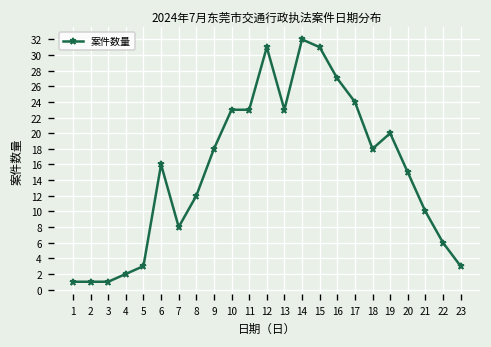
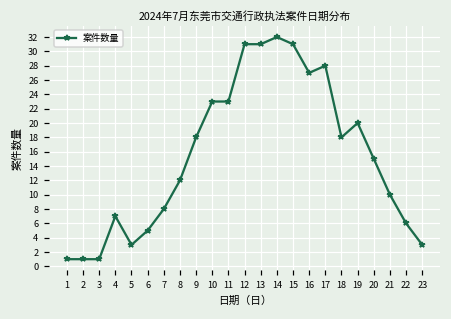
  {
    "1": 1,
    "2": 1,
    "3": 1,
-   "4": 2,
+   "4": 7,
    "5": 3,
-   "6": 16,
+   "6": 5,
    "7": 8,
    "8": 12,
    "9": 18,
    "10": 23,
    "11": 23,
    "12": 31,
-   "13": 23,
+   "13": 31,
    "14": 32,
    "15": 31,
    "16": 27,
-   "17": 24,
+   "17": 28,
    "18": 18,
    "19": 20,
    "20": 15,
    "21": 10,
    "22": 6,
    "23": 3
  }
